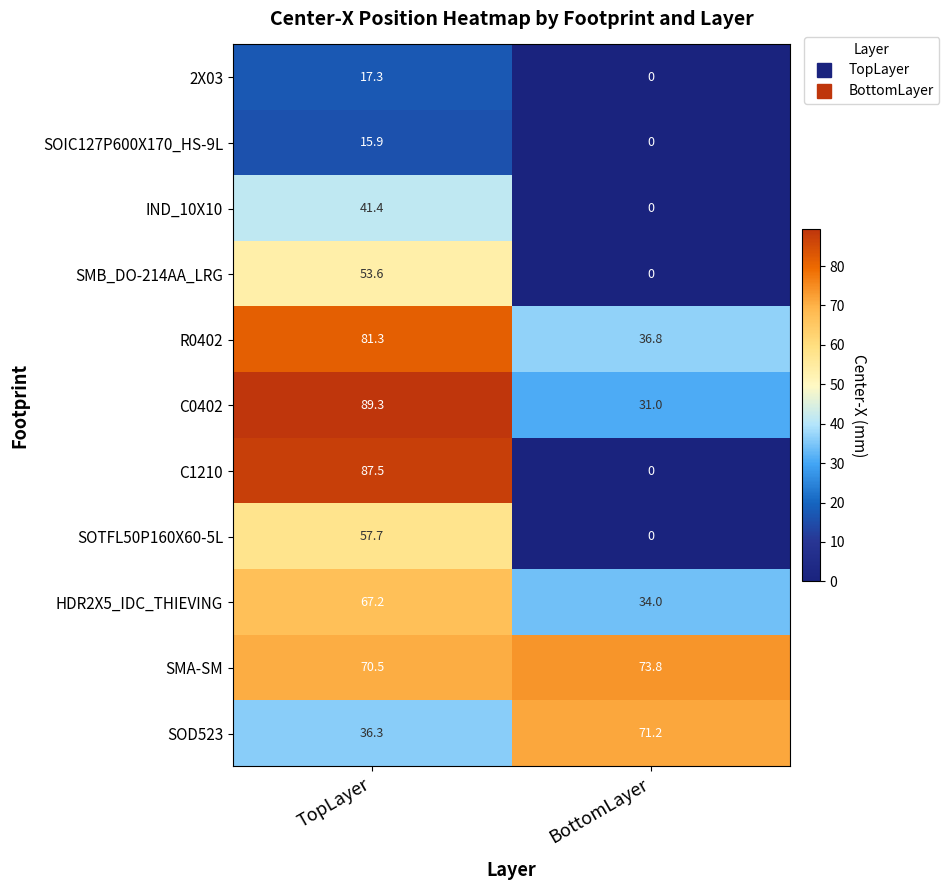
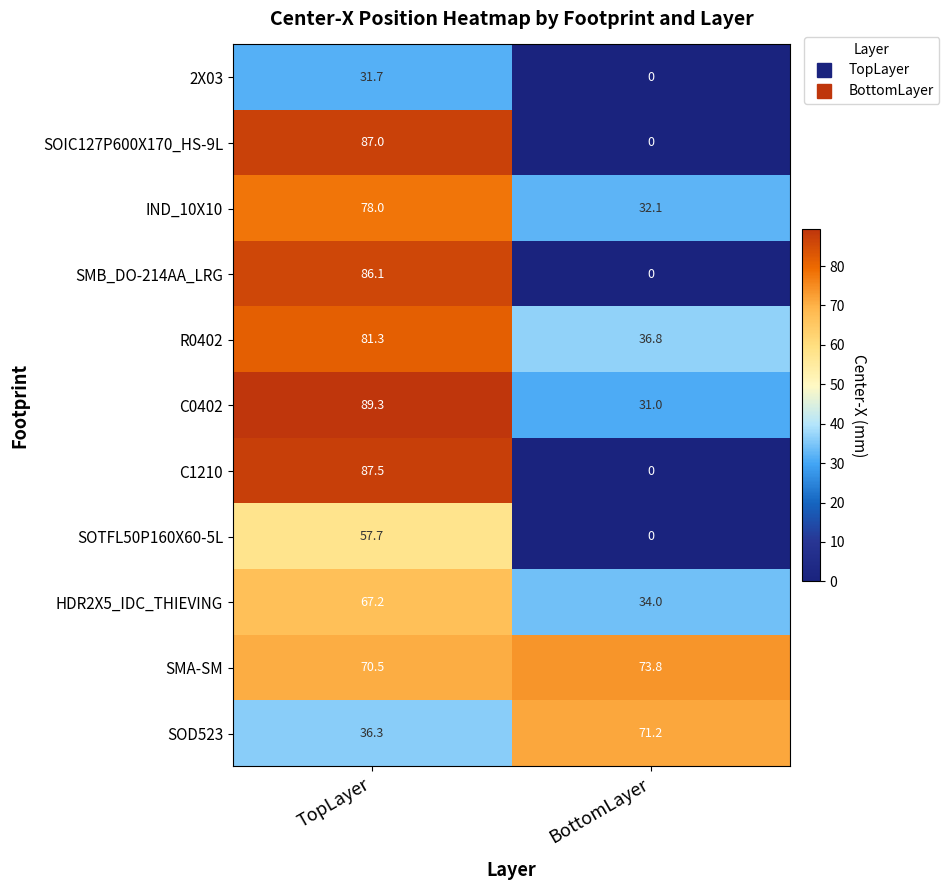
  {
    "2X03": {
-     "TopLayer": 17.3,
+     "TopLayer": 31.7,
      "BottomLayer": 0
    },
    "SOIC127P600X170_HS-9L": {
-     "TopLayer": 15.9,
+     "TopLayer": 87.0,
      "BottomLayer": 0
    },
    "IND_10X10": {
-     "TopLayer": 41.4,
-     "BottomLayer": 0
+     "TopLayer": 78.0,
+     "BottomLayer": 32.1
    },
    "SMB_DO-214AA_LRG": {
-     "TopLayer": 53.6,
+     "TopLayer": 86.1,
      "BottomLayer": 0
    },
    "R0402": {
      "TopLayer": 81.3,
      "BottomLayer": 36.8
    },
    "C0402": {
      "TopLayer": 89.3,
      "BottomLayer": 31.0
    },
    "C1210": {
      "TopLayer": 87.5,
      "BottomLayer": 0
    },
    "SOTFL50P160X60-5L": {
      "TopLayer": 57.7,
      "BottomLayer": 0
    },
    "HDR2X5_IDC_THIEVING": {
      "TopLayer": 67.2,
      "BottomLayer": 34.0
    },
    "SMA-SM": {
      "TopLayer": 70.5,
      "BottomLayer": 73.8
    },
    "SOD523": {
      "TopLayer": 36.3,
      "BottomLayer": 71.2
    }
  }
